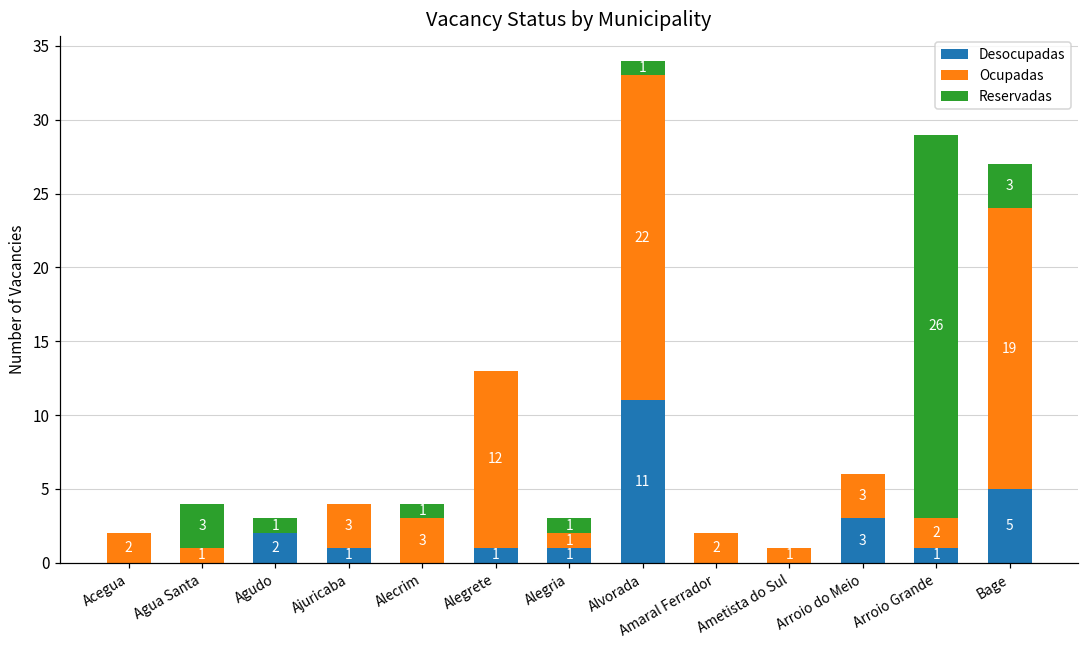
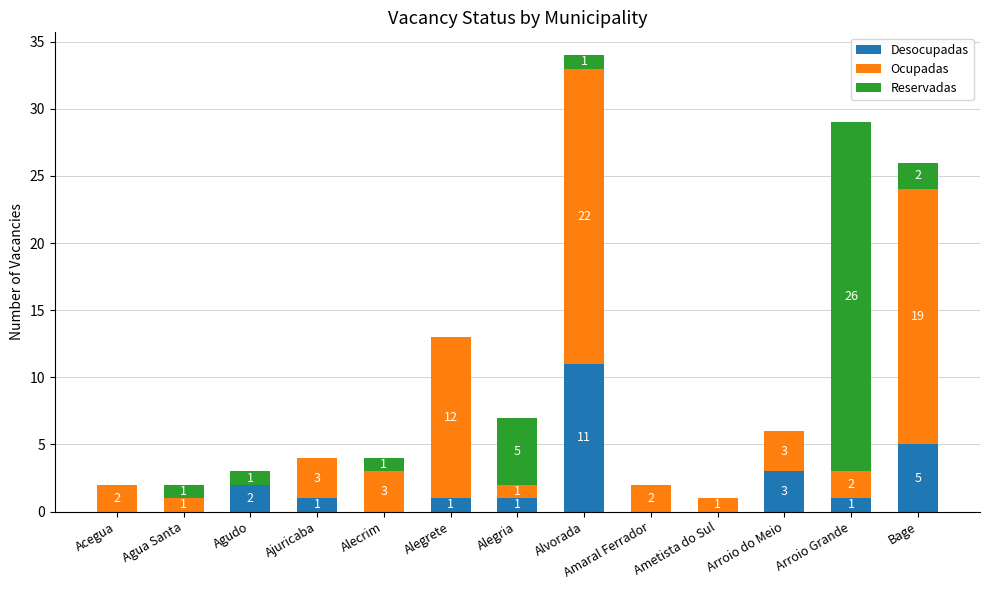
  {
    "Desocupadas": {
      "Agudo": 2,
      "Ajuricaba": 1,
      "Alegrete": 1,
      "Alegria": 1,
      "Alvorada": 11,
      "Arroio do Meio": 3,
      "Arroio Grande": 1,
      "Bage": 5
    },
    "Ocupadas": {
      "Acegua": 2,
      "Agua Santa": 1,
      "Ajuricaba": 3,
      "Alecrim": 3,
      "Alegrete": 12,
      "Alegria": 1,
      "Alvorada": 22,
      "Amaral Ferrador": 2,
      "Ametista do Sul": 1,
      "Arroio do Meio": 3,
      "Arroio Grande": 2,
      "Bage": 19
    },
    "Reservadas": {
-     "Agua Santa": 3,
+     "Agua Santa": 1,
      "Agudo": 1,
      "Alecrim": 1,
-     "Alegria": 1,
+     "Alegria": 5,
      "Alvorada": 1,
      "Arroio Grande": 26,
-     "Bage": 3
+     "Bage": 2
    }
  }
